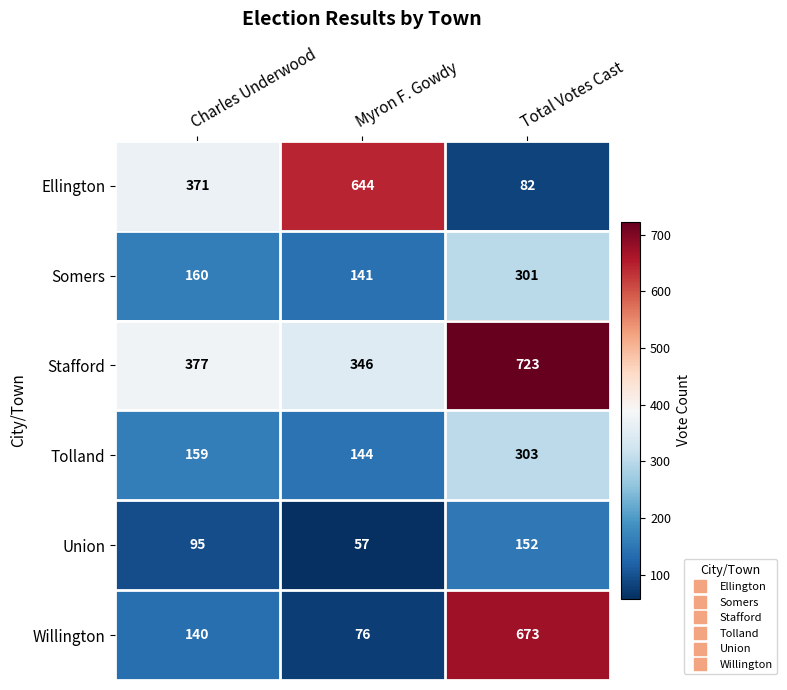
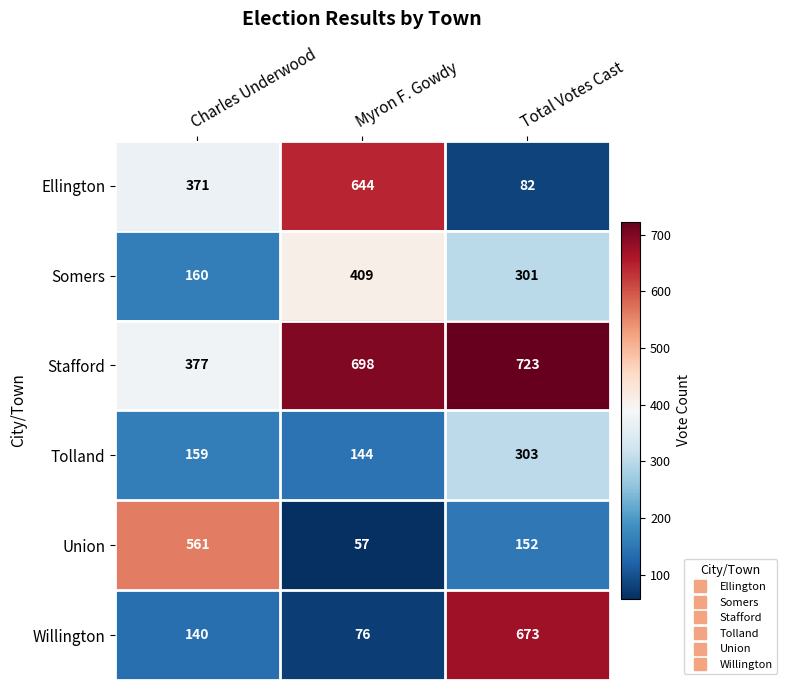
  {
    "Ellington": {
      "Charles Underwood": 371,
      "Myron F. Gowdy": 644,
      "Total Votes Cast": 82
    },
    "Somers": {
      "Charles Underwood": 160,
-     "Myron F. Gowdy": 141,
+     "Myron F. Gowdy": 409,
      "Total Votes Cast": 301
    },
    "Stafford": {
      "Charles Underwood": 377,
-     "Myron F. Gowdy": 346,
+     "Myron F. Gowdy": 698,
      "Total Votes Cast": 723
    },
    "Tolland": {
      "Charles Underwood": 159,
      "Myron F. Gowdy": 144,
      "Total Votes Cast": 303
    },
    "Union": {
-     "Charles Underwood": 95,
+     "Charles Underwood": 561,
      "Myron F. Gowdy": 57,
      "Total Votes Cast": 152
    },
    "Willington": {
      "Charles Underwood": 140,
      "Myron F. Gowdy": 76,
      "Total Votes Cast": 673
    }
  }
